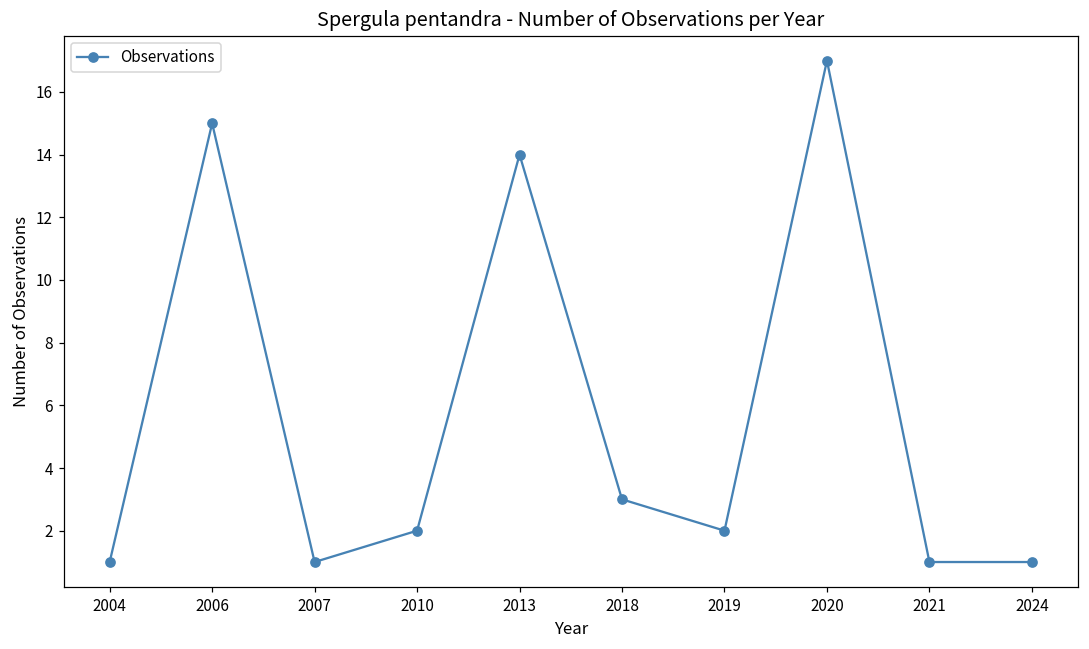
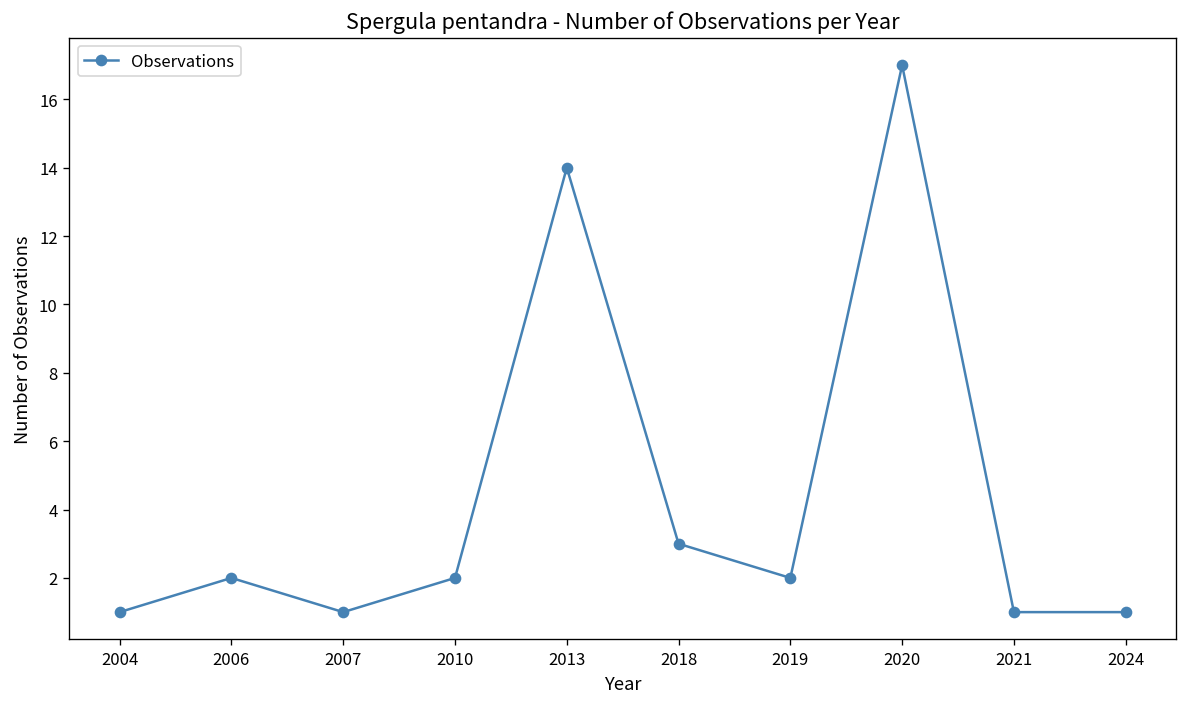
  {
    "2004": 1,
-   "2006": 15,
+   "2006": 2,
    "2007": 1,
    "2010": 2,
    "2013": 14,
    "2018": 3,
    "2019": 2,
    "2020": 17,
    "2021": 1,
    "2024": 1
  }
